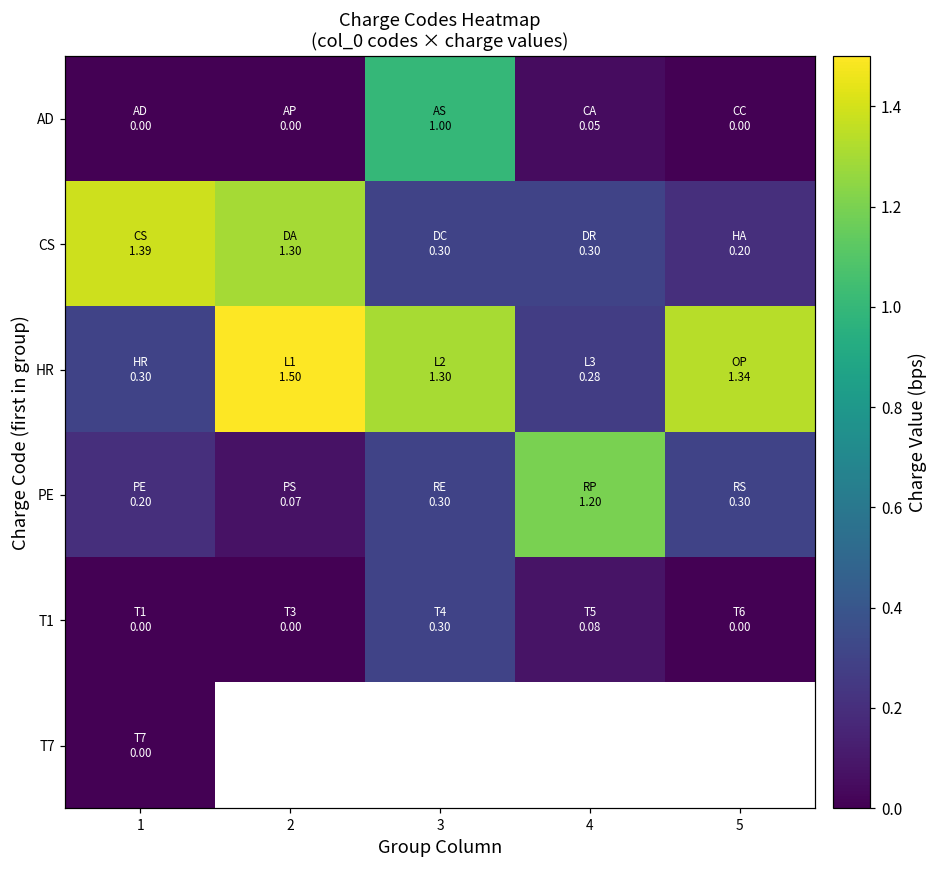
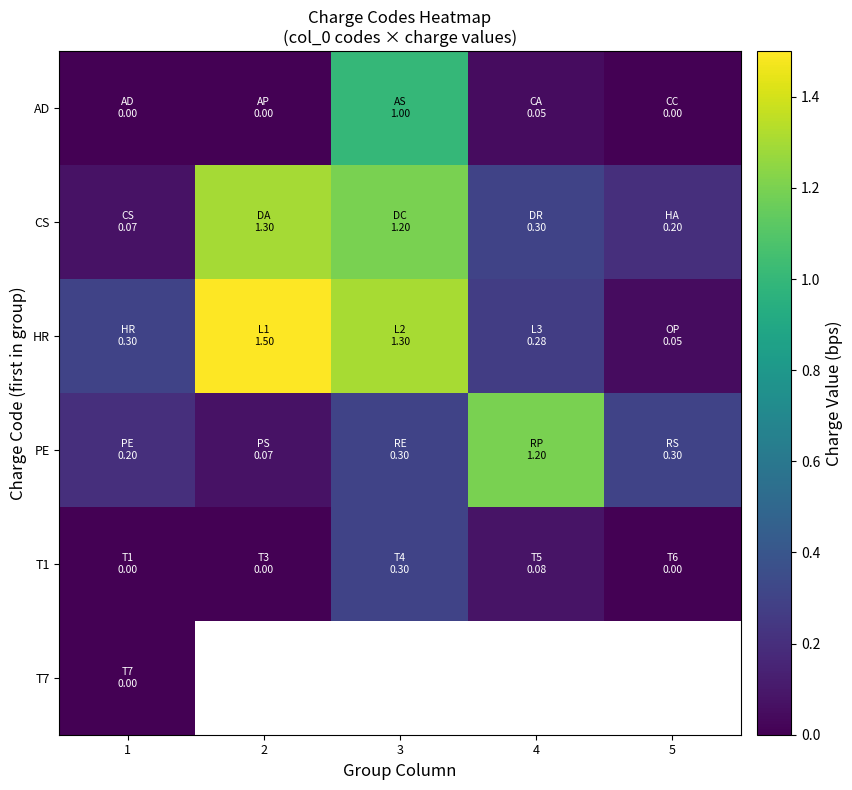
  {
    "AD": {
      "1": 0.00,
      "2": 0.00,
      "3": 1.00,
      "4": 0.05,
      "5": 0.00
    },
    "CS": {
-     "1": 1.39,
+     "1": 0.07,
      "2": 1.30,
-     "3": 0.30,
+     "3": 1.20,
      "4": 0.30,
      "5": 0.20
    },
    "HR": {
      "1": 0.30,
      "2": 1.50,
      "3": 1.30,
      "4": 0.28,
-     "5": 1.34
+     "5": 0.05
    },
    "PE": {
      "1": 0.20,
      "2": 0.07,
      "3": 0.30,
      "4": 1.20,
      "5": 0.30
    },
    "T1": {
      "1": 0.00,
      "2": 0.00,
      "3": 0.30,
      "4": 0.08,
      "5": 0.00
    },
    "T7": {
      "1": 0.00
    }
  }
